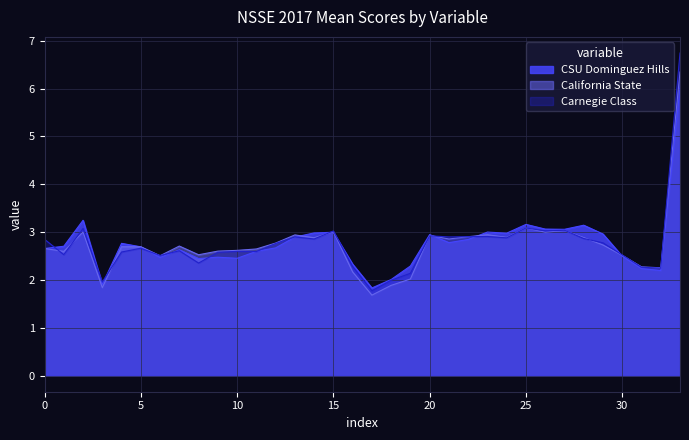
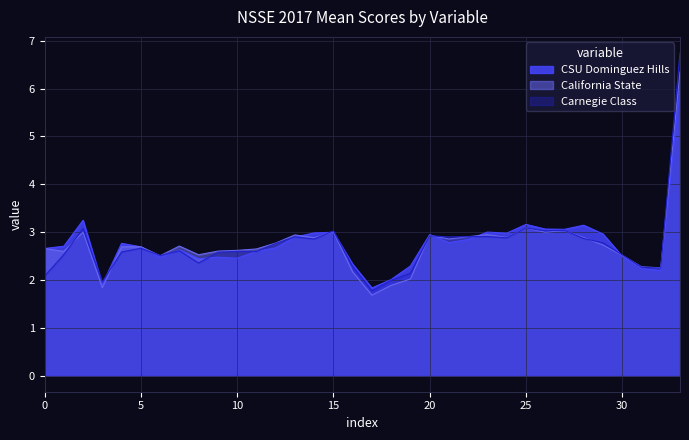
  {
    "Carnegie Class": {
-     "0": 2.8
+     "0": 2.1
    }
  }
